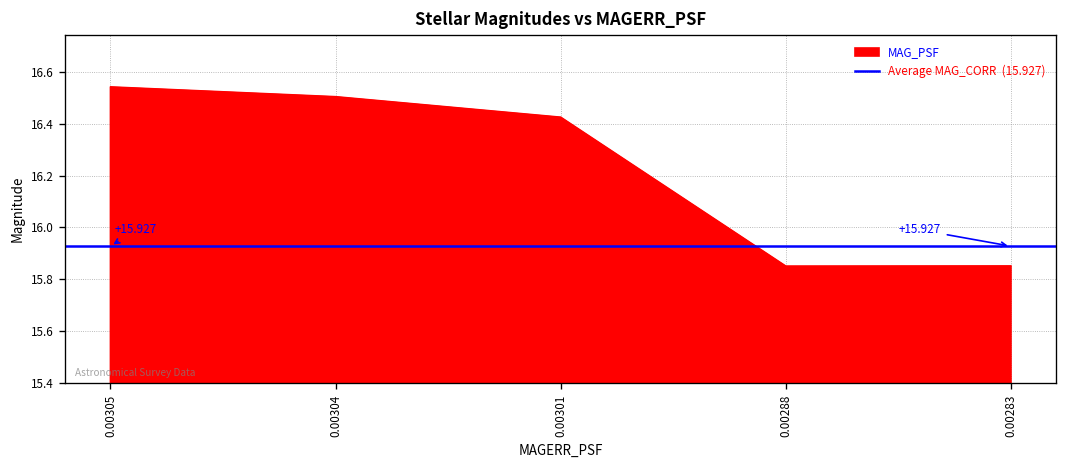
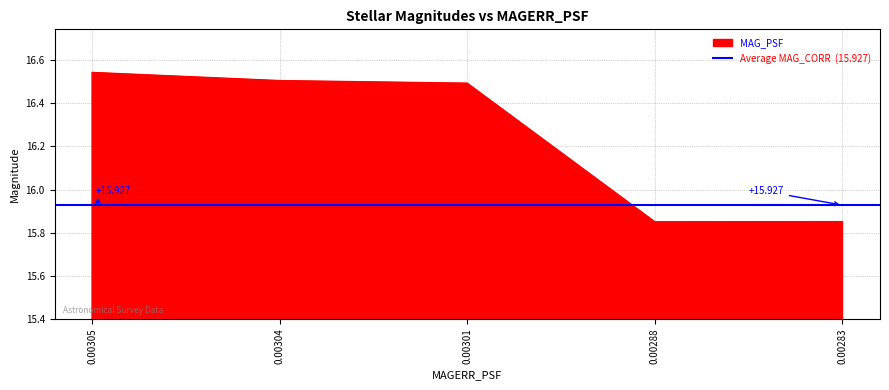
  {
    "0.00305": 16.54,
    "0.00304": 16.51,
-   "0.00301": 16.43,
+   "0.00301": 16.49,
    "0.00288": 15.85
  }
